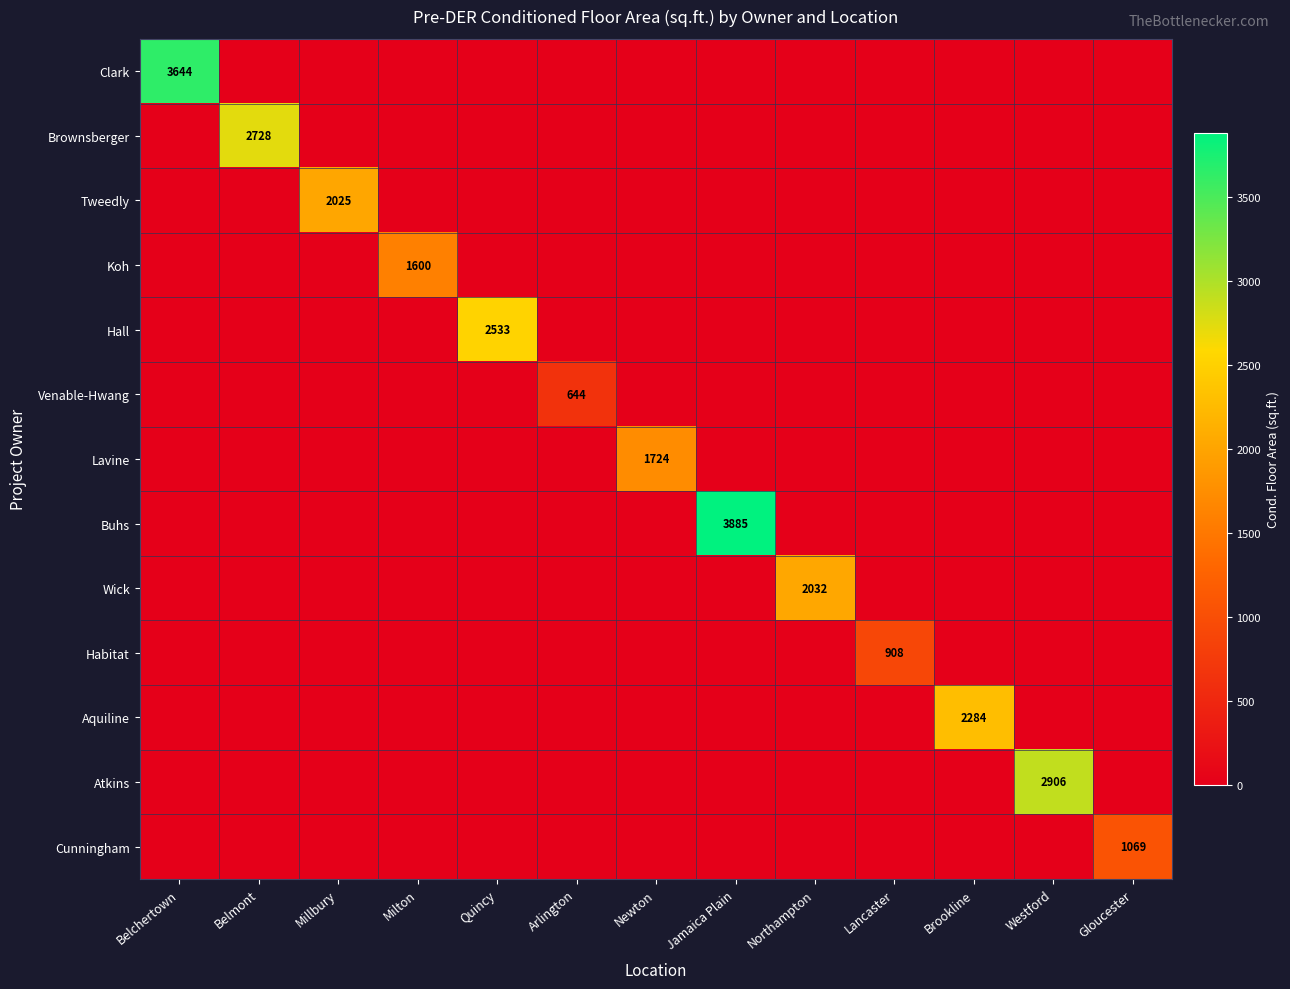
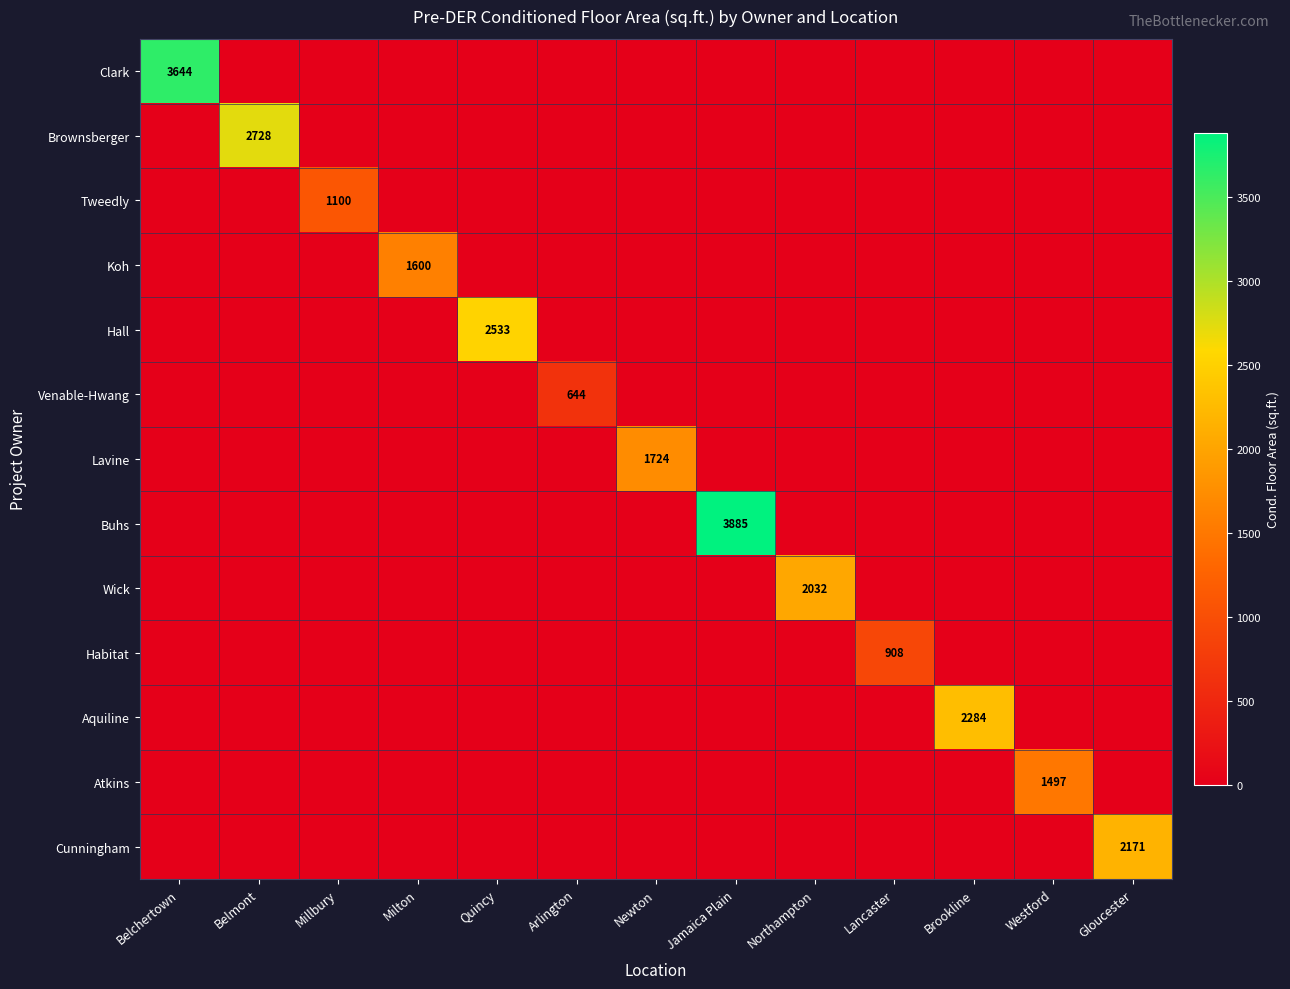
  {
    "Clark": {
      "Belchertown": 3644
    },
    "Brownsberger": {
      "Belmont": 2728
    },
    "Tweedly": {
-     "Millbury": 2025
+     "Millbury": 1100
    },
    "Koh": {
      "Milton": 1600
    },
    "Hall": {
      "Quincy": 2533
    },
    "Venable-Hwang": {
      "Arlington": 644
    },
    "Lavine": {
      "Newton": 1724
    },
    "Buhs": {
      "Jamaica Plain": 3885
    },
    "Wick": {
      "Northampton": 2032
    },
    "Habitat": {
      "Lancaster": 908
    },
    "Aquiline": {
      "Brookline": 2284
    },
    "Atkins": {
-     "Westford": 2906
+     "Westford": 1497
    },
    "Cunningham": {
-     "Gloucester": 1069
+     "Gloucester": 2171
    }
  }
